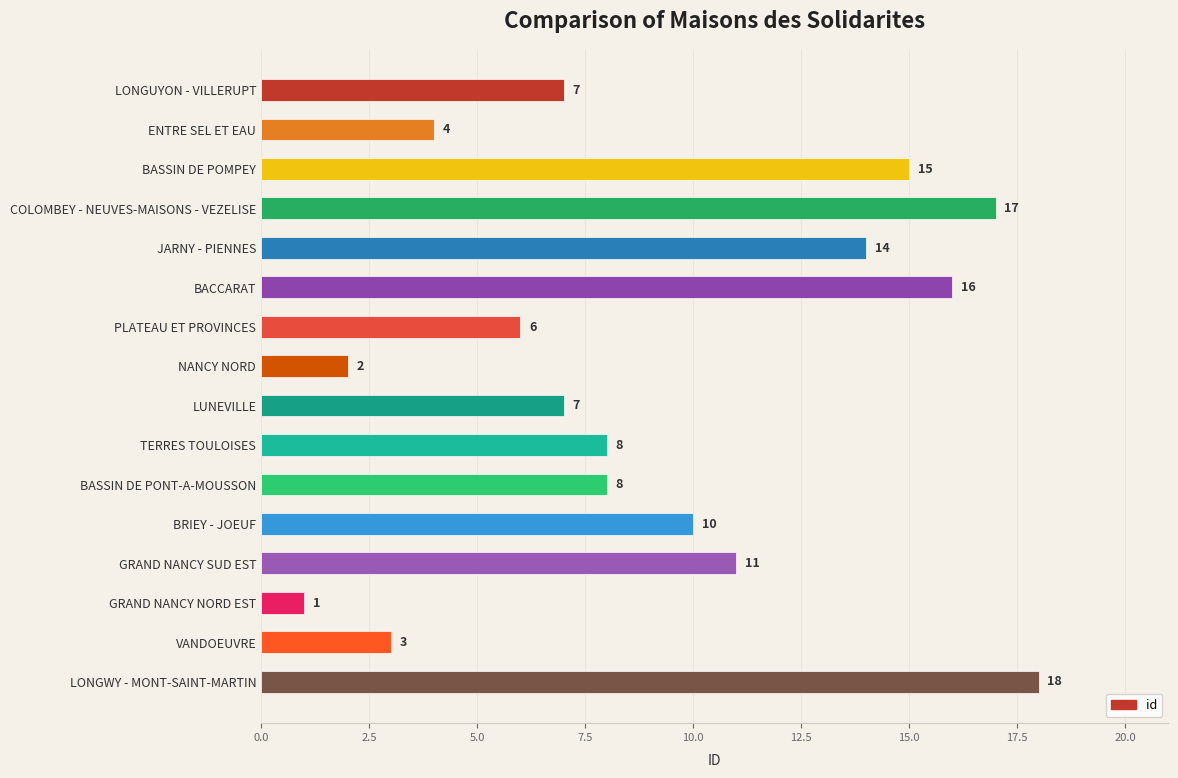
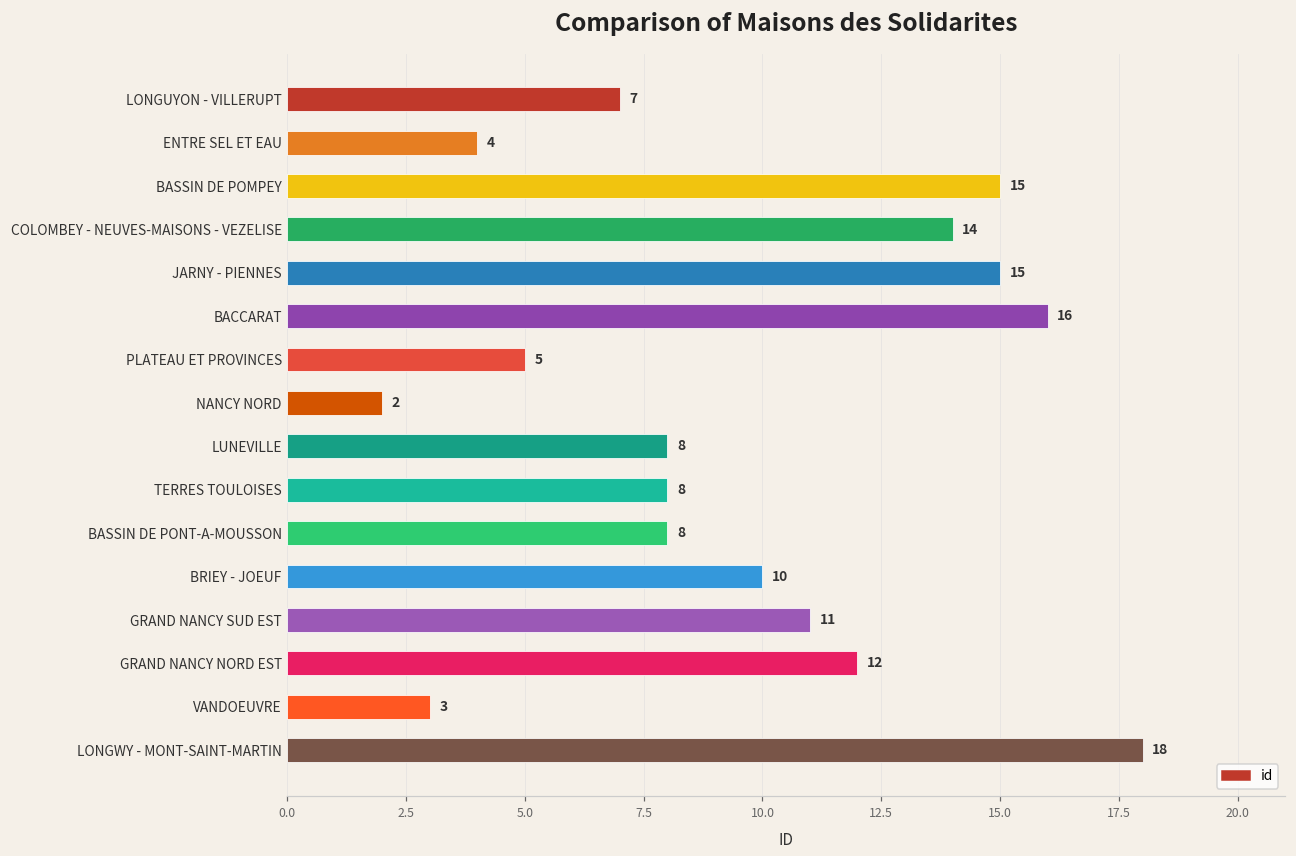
  {
    "LONGUYON - VILLERUPT": 7,
    "ENTRE SEL ET EAU": 4,
    "BASSIN DE POMPEY": 15,
-   "COLOMBEY - NEUVES-MAISONS - VEZELISE": 17,
-   "JARNY - PIENNES": 14,
+   "COLOMBEY - NEUVES-MAISONS - VEZELISE": 14,
+   "JARNY - PIENNES": 15,
    "BACCARAT": 16,
-   "PLATEAU ET PROVINCES": 6,
+   "PLATEAU ET PROVINCES": 5,
    "NANCY NORD": 2,
-   "LUNEVILLE": 7,
+   "LUNEVILLE": 8,
    "TERRES TOULOISES": 8,
    "BASSIN DE PONT-A-MOUSSON": 8,
    "BRIEY - JOEUF": 10,
    "GRAND NANCY SUD EST": 11,
-   "GRAND NANCY NORD EST": 1,
+   "GRAND NANCY NORD EST": 12,
    "VANDOEUVRE": 3,
    "LONGWY - MONT-SAINT-MARTIN": 18
  }
